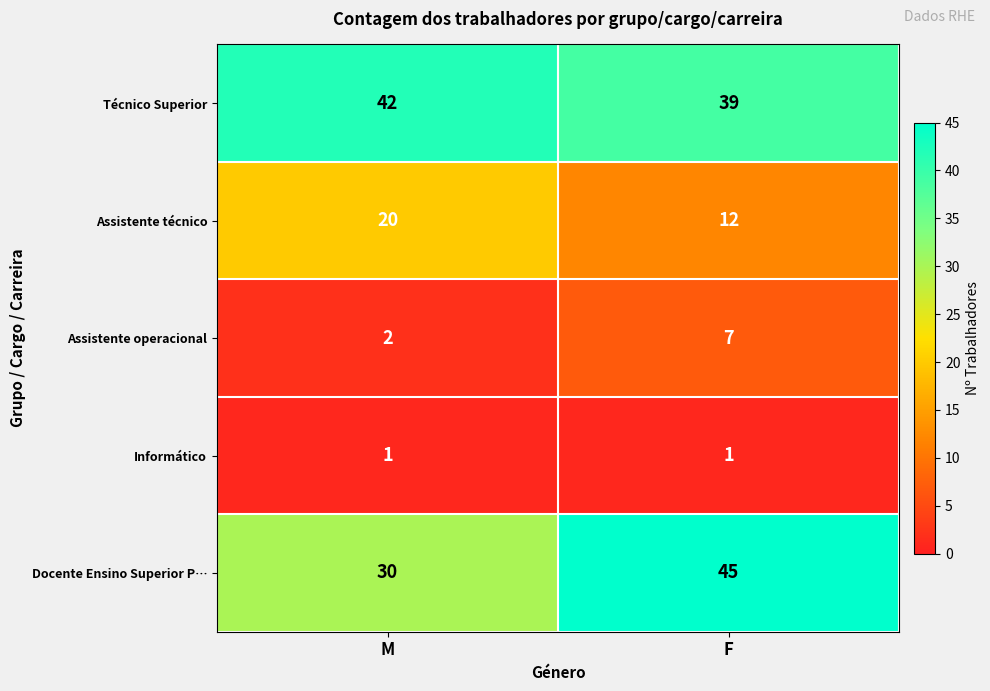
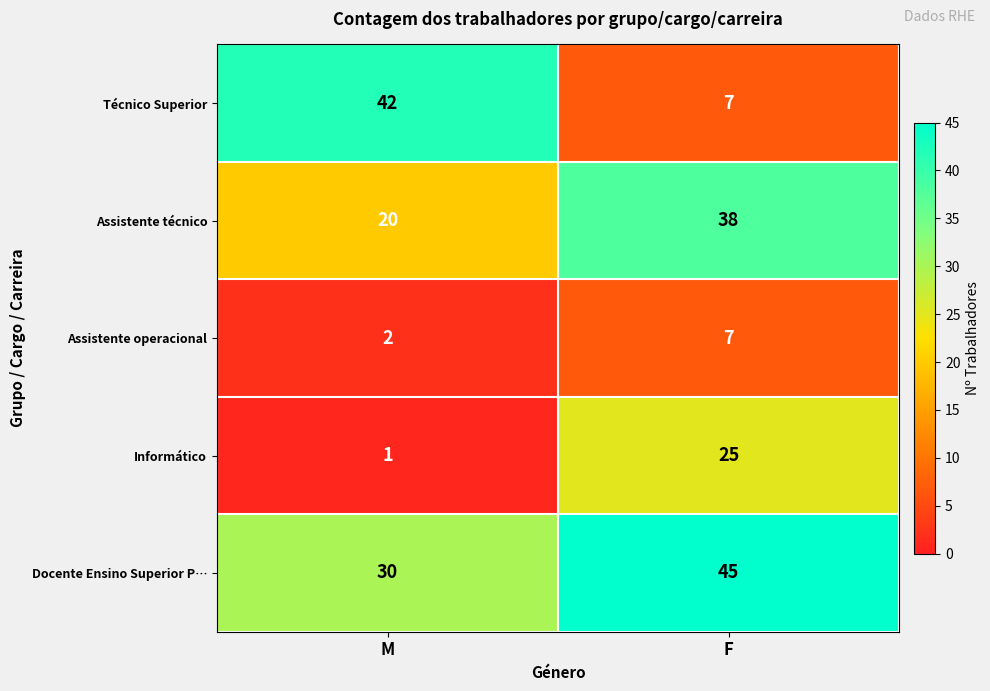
  {
    "Técnico Superior": {
      "M": 42,
-     "F": 39
+     "F": 7
    },
    "Assistente técnico": {
      "M": 20,
-     "F": 12
+     "F": 38
    },
    "Assistente operacional": {
      "M": 2,
      "F": 7
    },
    "Informático": {
      "M": 1,
-     "F": 1
+     "F": 25
    },
    "Docente Ensino Superior P…": {
      "M": 30,
      "F": 45
    }
  }
